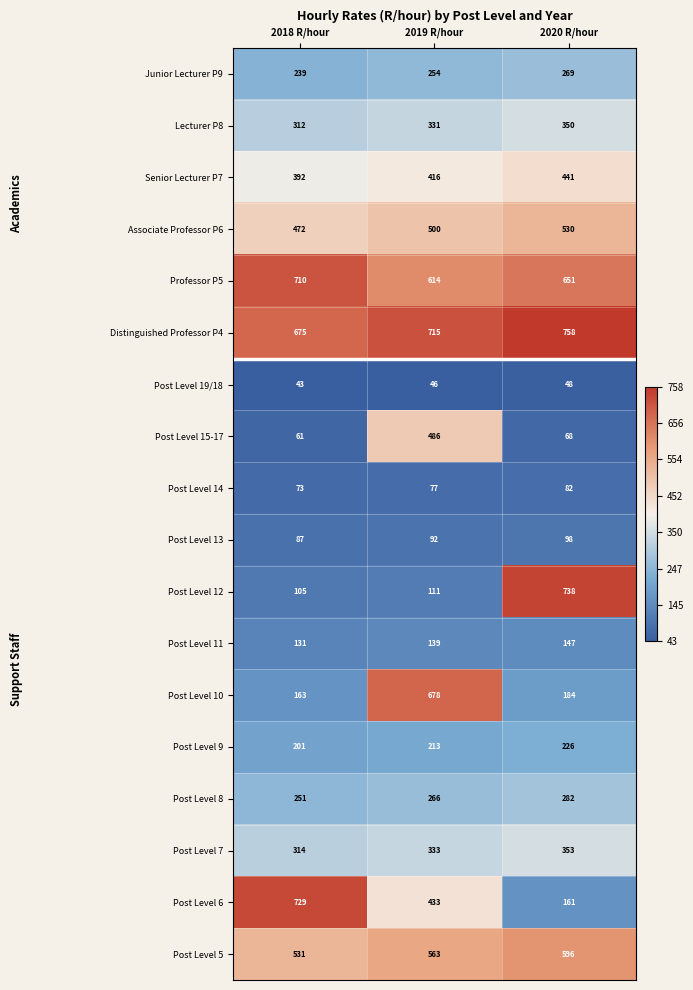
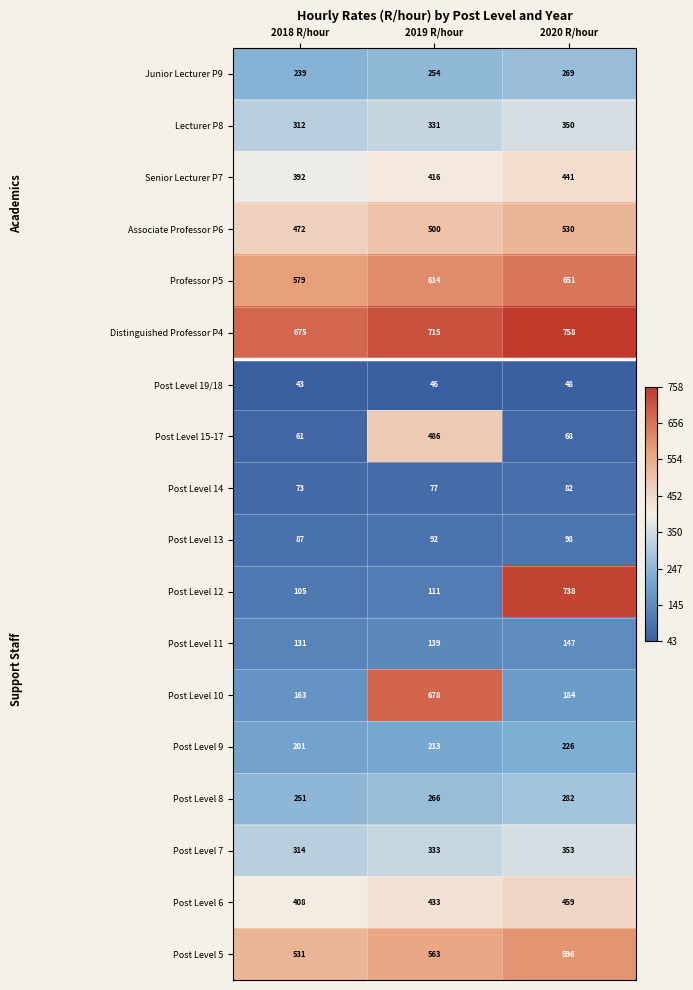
  {
    "Junior Lecturer P9": {
      "2018 R/hour": 239,
      "2019 R/hour": 254,
      "2020 R/hour": 269
    },
    "Lecturer P8": {
      "2018 R/hour": 312,
      "2019 R/hour": 331,
      "2020 R/hour": 350
    },
    "Senior Lecturer P7": {
      "2018 R/hour": 392,
      "2019 R/hour": 416,
      "2020 R/hour": 441
    },
    "Associate Professor P6": {
      "2018 R/hour": 472,
      "2019 R/hour": 500,
      "2020 R/hour": 530
    },
    "Professor P5": {
-     "2018 R/hour": 710,
+     "2018 R/hour": 579,
      "2019 R/hour": 614,
      "2020 R/hour": 651
    },
    "Distinguished Professor P4": {
      "2018 R/hour": 675,
      "2019 R/hour": 715,
      "2020 R/hour": 758
    },
    "Post Level 19/18": {
      "2018 R/hour": 43,
      "2019 R/hour": 46,
      "2020 R/hour": 48
    },
    "Post Level 15-17": {
      "2018 R/hour": 61,
      "2019 R/hour": 486,
      "2020 R/hour": 68
    },
    "Post Level 14": {
      "2018 R/hour": 73,
      "2019 R/hour": 77,
      "2020 R/hour": 82
    },
    "Post Level 13": {
      "2018 R/hour": 87,
      "2019 R/hour": 92,
      "2020 R/hour": 98
    },
    "Post Level 12": {
      "2018 R/hour": 105,
      "2019 R/hour": 111,
      "2020 R/hour": 738
    },
    "Post Level 11": {
      "2018 R/hour": 131,
      "2019 R/hour": 139,
      "2020 R/hour": 147
    },
    "Post Level 10": {
      "2018 R/hour": 163,
      "2019 R/hour": 678,
      "2020 R/hour": 184
    },
    "Post Level 9": {
      "2018 R/hour": 201,
      "2019 R/hour": 213,
      "2020 R/hour": 226
    },
    "Post Level 8": {
      "2018 R/hour": 251,
      "2019 R/hour": 266,
      "2020 R/hour": 282
    },
    "Post Level 7": {
      "2018 R/hour": 314,
      "2019 R/hour": 333,
      "2020 R/hour": 353
    },
    "Post Level 6": {
-     "2018 R/hour": 729,
+     "2018 R/hour": 408,
      "2019 R/hour": 433,
-     "2020 R/hour": 161
+     "2020 R/hour": 459
    },
    "Post Level 5": {
      "2018 R/hour": 531,
      "2019 R/hour": 563,
      "2020 R/hour": 596
    }
  }
